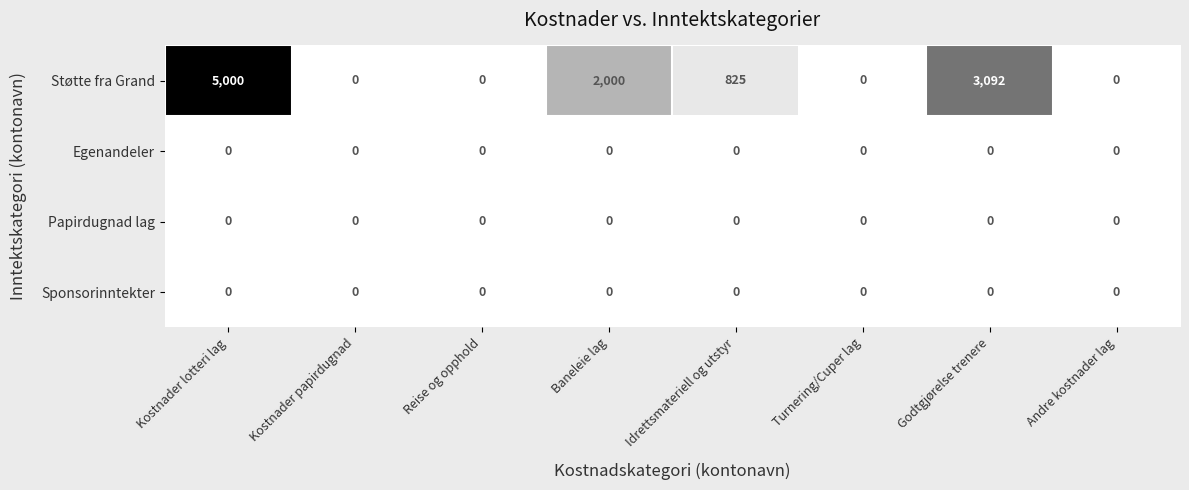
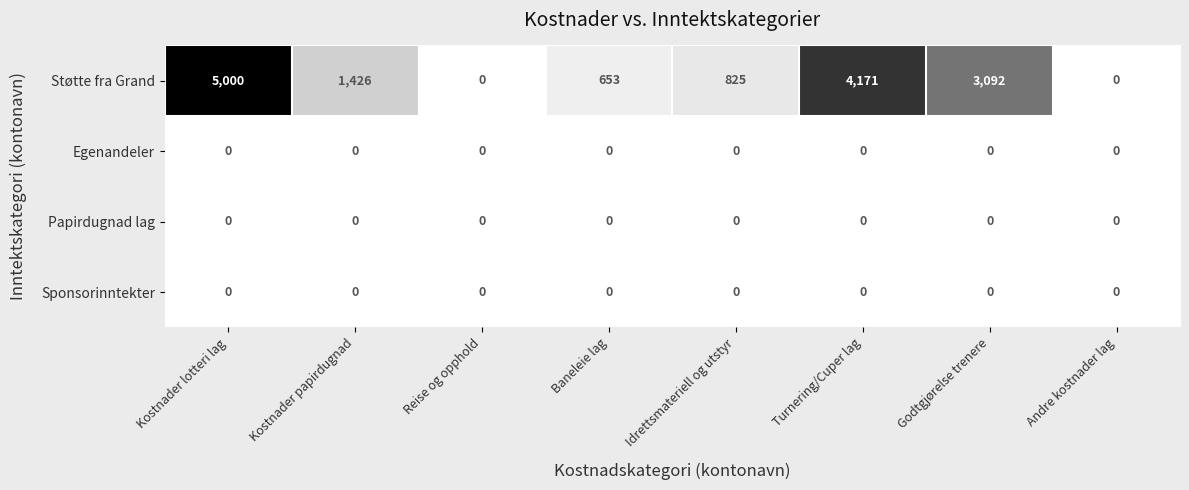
  {
    "Støtte fra Grand": {
      "Kostnader lotteri lag": "5,000",
-     "Kostnader papirdugnad": "0",
+     "Kostnader papirdugnad": "1,426",
      "Reise og opphold": "0",
-     "Baneleie lag": "2,000",
+     "Baneleie lag": "653",
      "Idrettsmateriell og utstyr": "825",
-     "Turnering/Cuper lag": "0",
+     "Turnering/Cuper lag": "4,171",
      "Godtgjørelse trenere": "3,092",
      "Andre kostnader lag": "0"
    },
    "Egenandeler": {
      "Kostnader lotteri lag": "0",
      "Kostnader papirdugnad": "0",
      "Reise og opphold": "0",
      "Baneleie lag": "0",
      "Idrettsmateriell og utstyr": "0",
      "Turnering/Cuper lag": "0",
      "Godtgjørelse trenere": "0",
      "Andre kostnader lag": "0"
    },
    "Papirdugnad lag": {
      "Kostnader lotteri lag": "0",
      "Kostnader papirdugnad": "0",
      "Reise og opphold": "0",
      "Baneleie lag": "0",
      "Idrettsmateriell og utstyr": "0",
      "Turnering/Cuper lag": "0",
      "Godtgjørelse trenere": "0",
      "Andre kostnader lag": "0"
    },
    "Sponsorinntekter": {
      "Kostnader lotteri lag": "0",
      "Kostnader papirdugnad": "0",
      "Reise og opphold": "0",
      "Baneleie lag": "0",
      "Idrettsmateriell og utstyr": "0",
      "Turnering/Cuper lag": "0",
      "Godtgjørelse trenere": "0",
      "Andre kostnader lag": "0"
    }
  }
